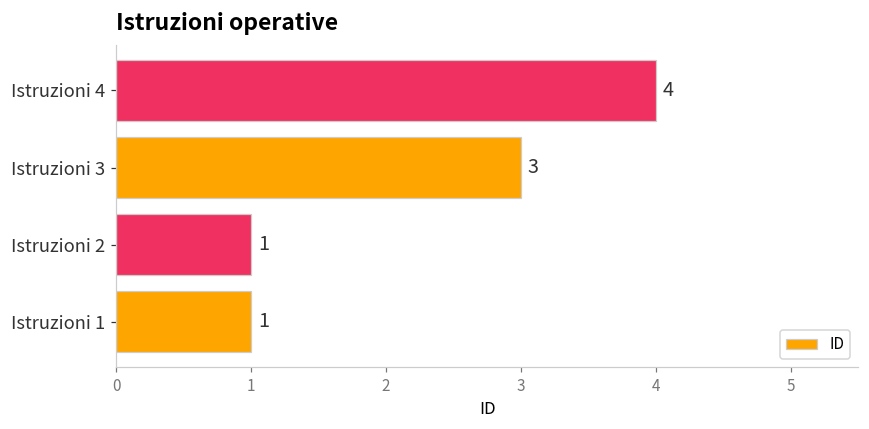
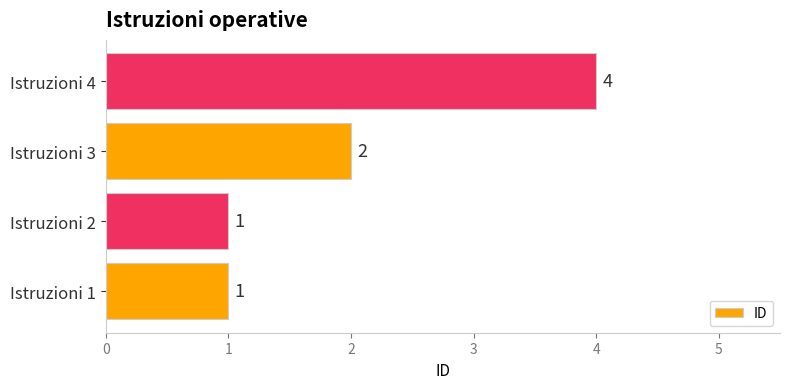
  {
    "Istruzioni 4": 4,
-   "Istruzioni 3": 3,
+   "Istruzioni 3": 2,
    "Istruzioni 2": 1,
    "Istruzioni 1": 1
  }
